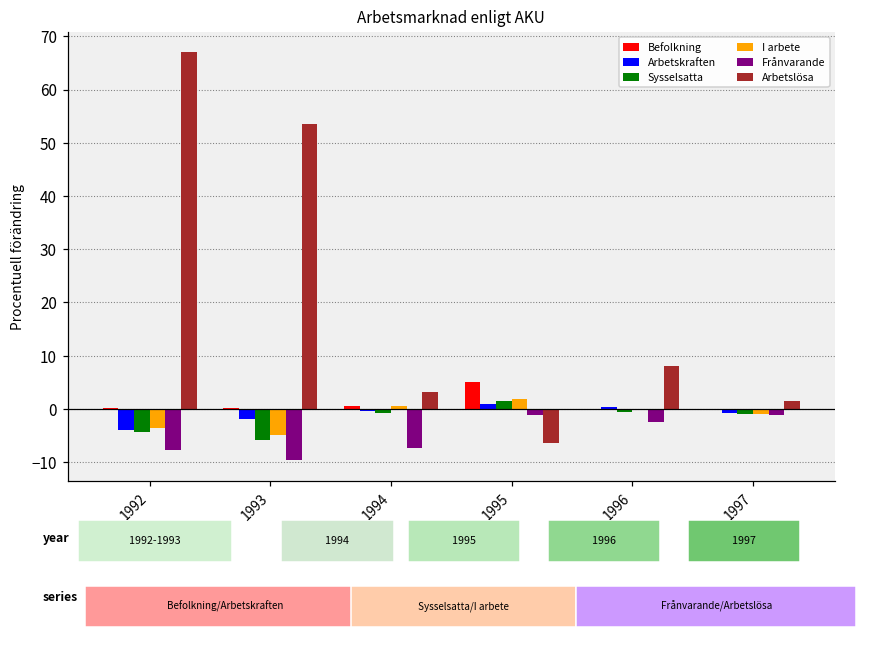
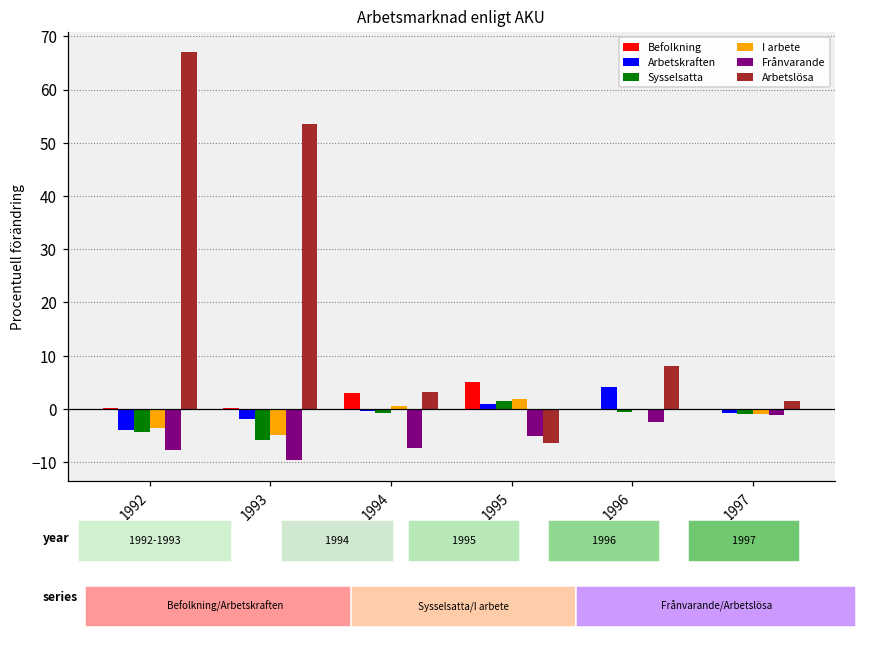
  {
    "Befolkning": {
-     "1994": 0,
+     "1994": 3,
      "1995": 5
    },
    "Arbetskraften": {
      "1992": -4,
      "1993": -2,
      "1995": 1,
-     "1996": 0,
+     "1996": 4,
      "1997": -1
    },
    "Sysselsatta": {
      "1992": -4,
      "1993": -6,
      "1994": -1,
      "1995": 1,
      "1996": -1,
      "1997": -1
    },
    "I arbete": {
      "1992": -4,
      "1993": -5,
      "1994": 1,
      "1995": 2,
      "1997": -1
    },
    "Frånvarande": {
      "1992": -8,
      "1993": -10,
      "1994": -7,
-     "1995": -1,
+     "1995": -5,
      "1996": -3,
      "1997": -1
    },
    "Arbetslösa": {
      "1992": 67,
      "1993": 54,
      "1994": 3,
      "1995": -6,
      "1996": 8,
      "1997": 1
    }
  }
